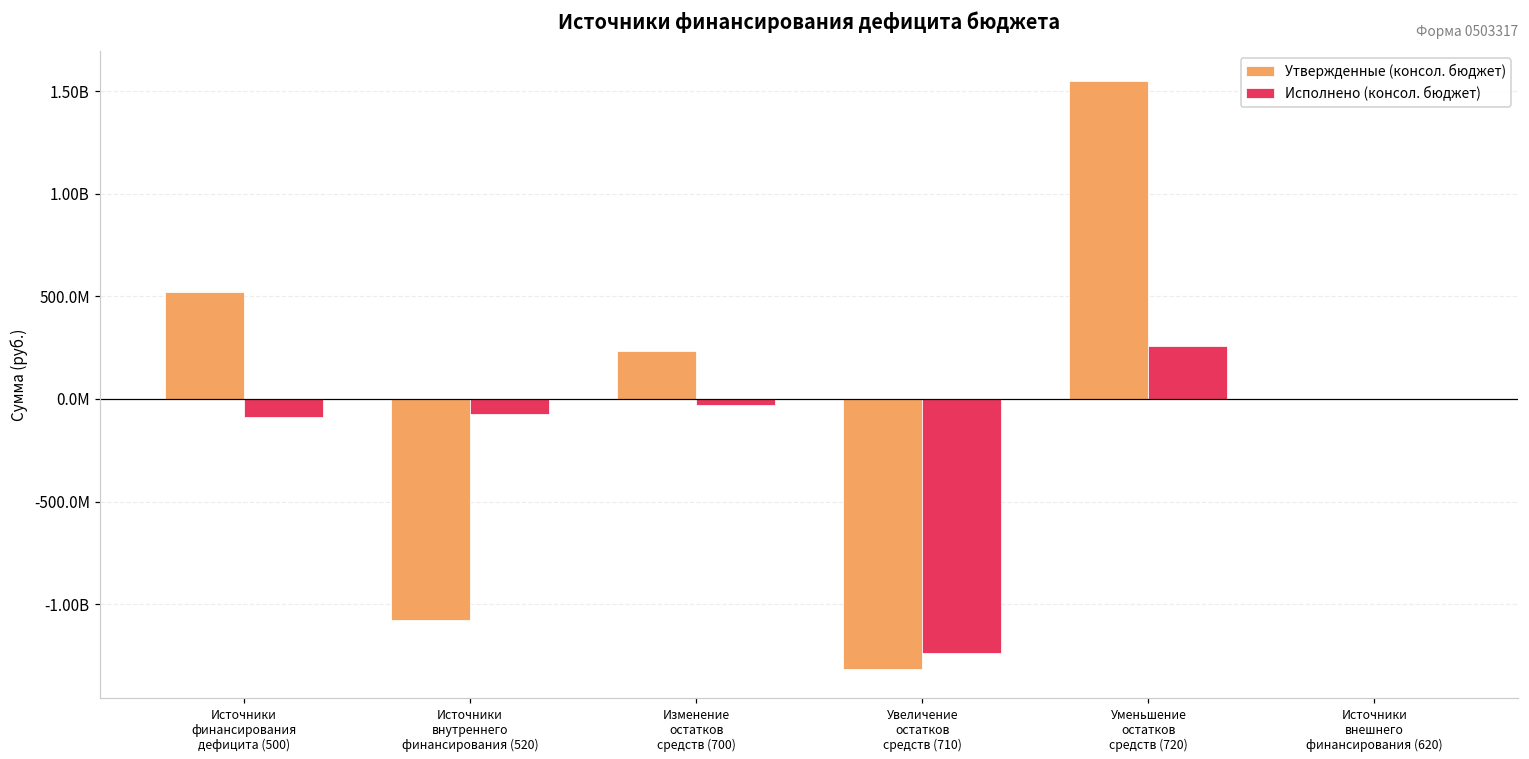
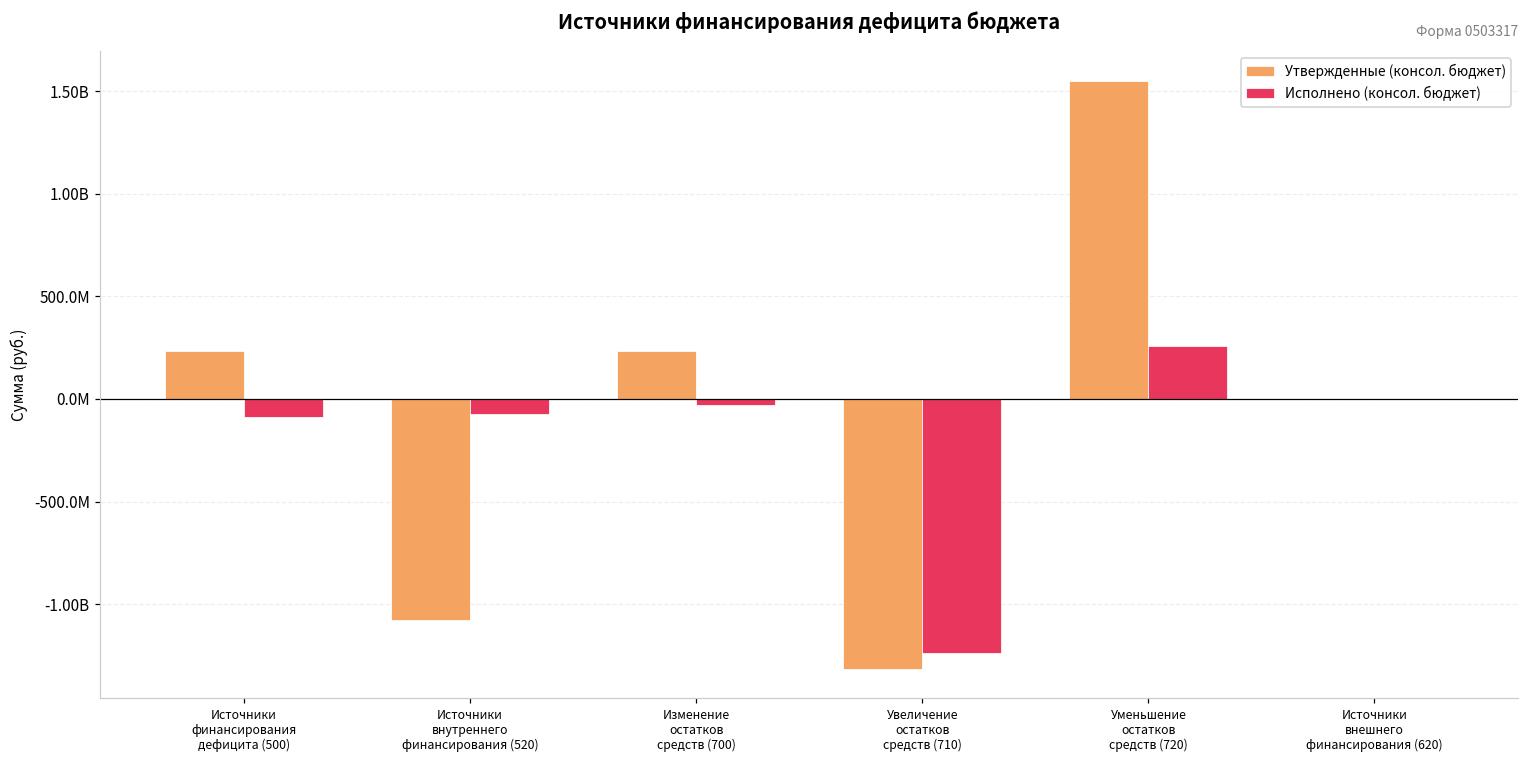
  {
    "Утвержденные (консол. бюджет)": {
-     "Источники финансирования дефицита (500)": 520000000,
+     "Источники финансирования дефицита (500)": 230000000,
      "Источники внутреннего финансирования (520)": -1080000000,
      "Изменение остатков средств (700)": 240000000,
      "Увеличение остатков средств (710)": -1310000000,
      "Уменьшение остатков средств (720)": 1550000000,
      "Источники внешнего финансирования (620)": 0
    },
    "Исполнено (консол. бюджет)": {
      "Источники финансирования дефицита (500)": -90000000,
      "Источники внутреннего финансирования (520)": -70000000,
      "Изменение остатков средств (700)": -30000000,
      "Увеличение остатков средств (710)": -1240000000,
      "Уменьшение остатков средств (720)": 260000000,
      "Источники внешнего финансирования (620)": 0
    }
  }
